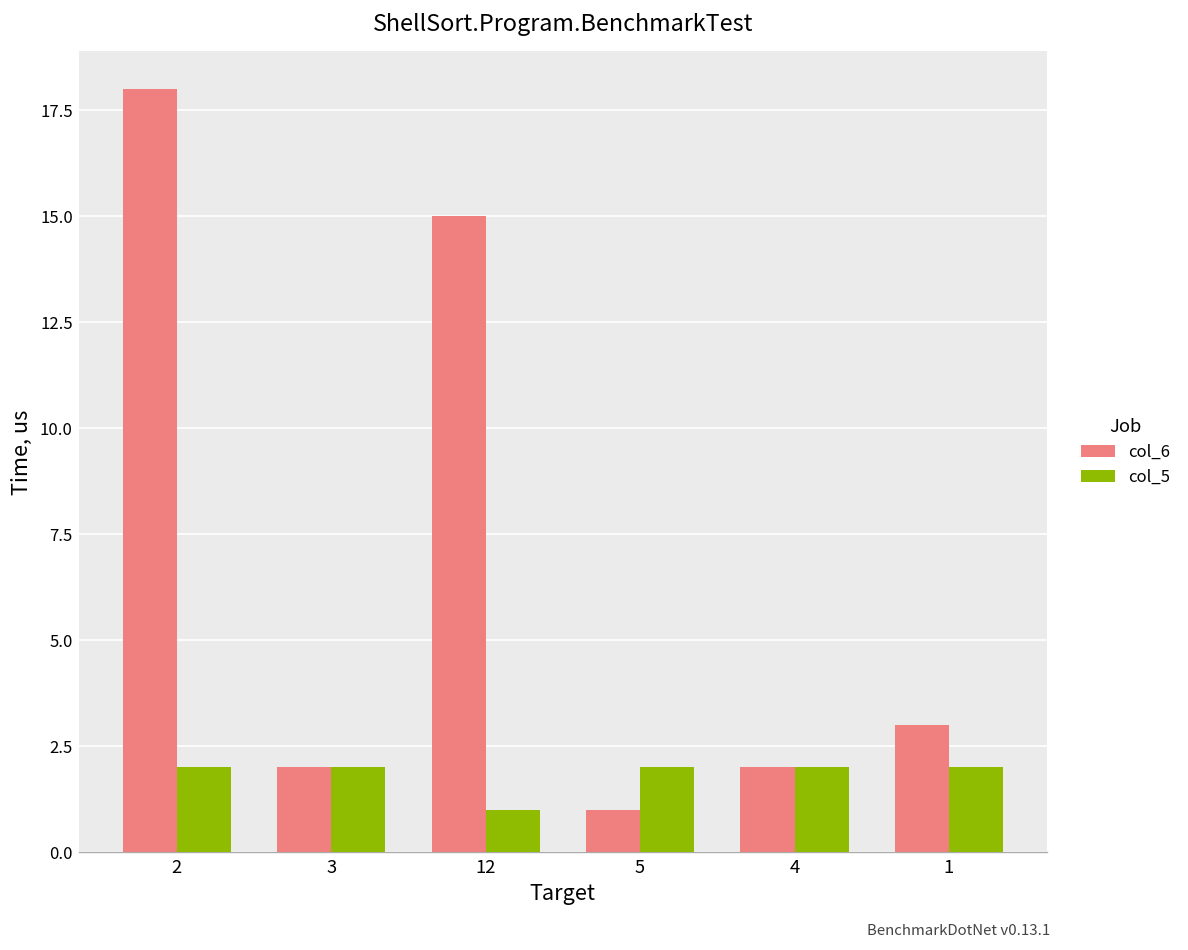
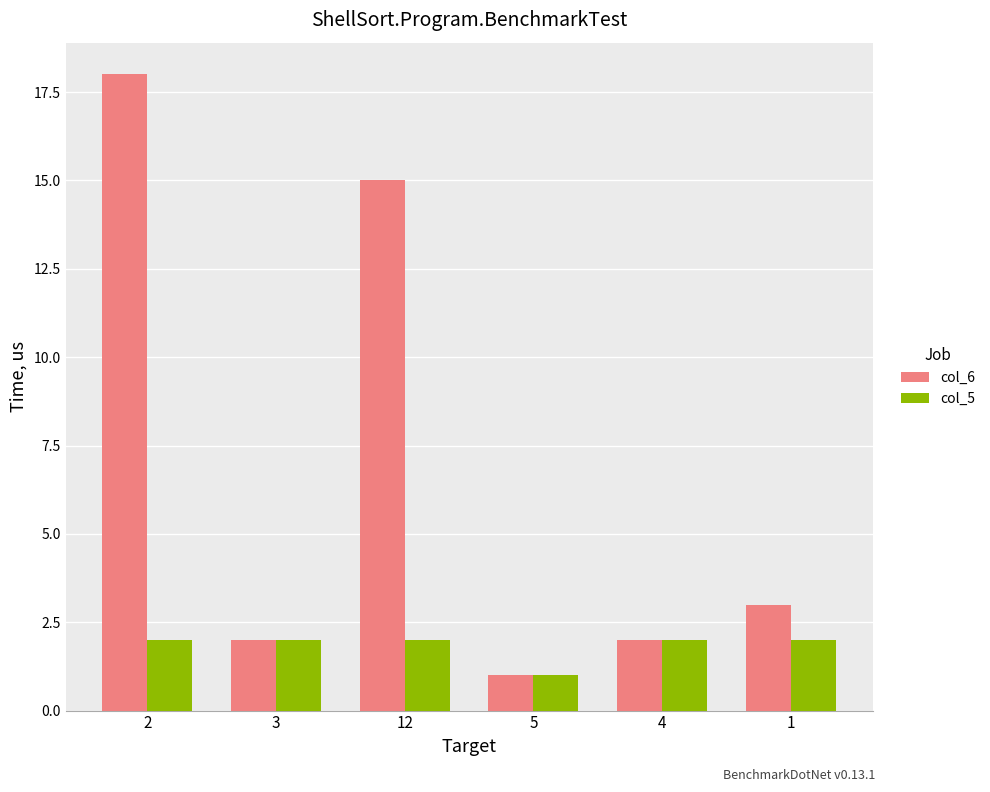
  {
    "col_6": {
      "2": 18,
      "3": 2,
      "12": 15,
      "5": 1,
      "4": 2,
      "1": 3
    },
    "col_5": {
      "2": 2,
      "3": 2,
-     "12": 1,
-     "5": 2,
+     "12": 2,
+     "5": 1,
      "4": 2,
      "1": 2
    }
  }
